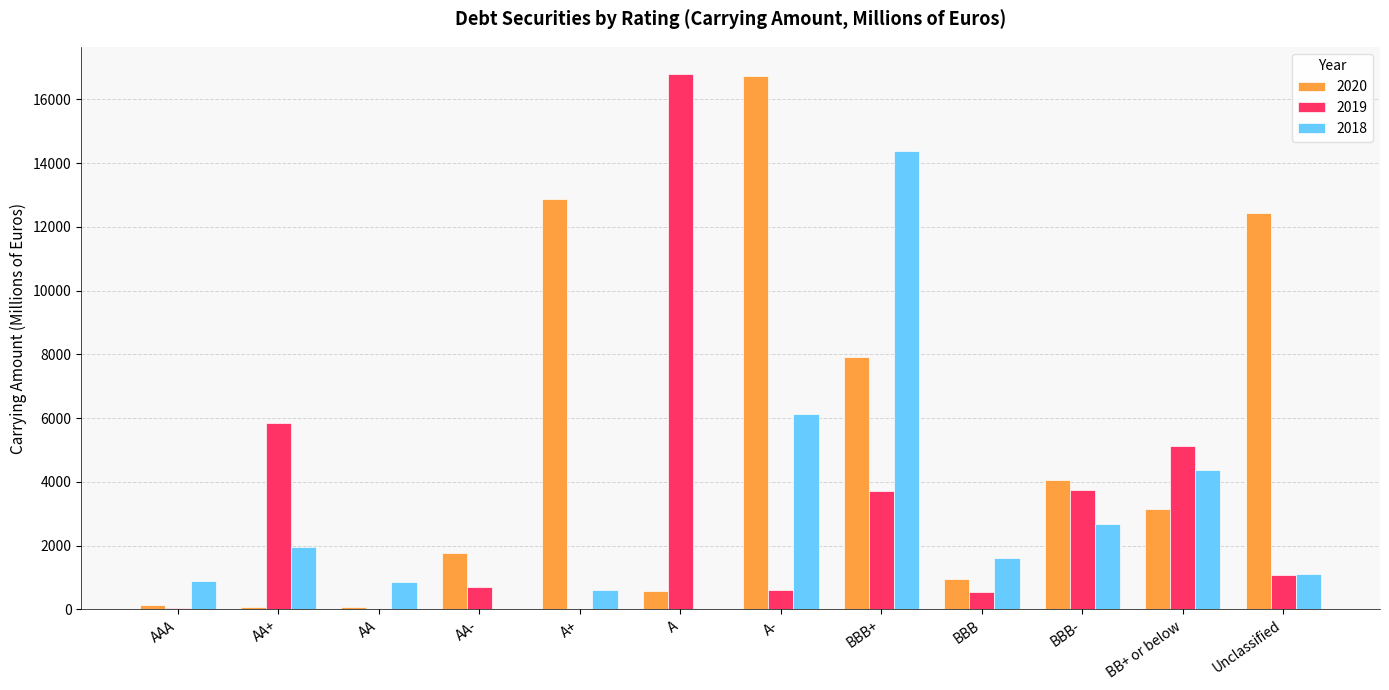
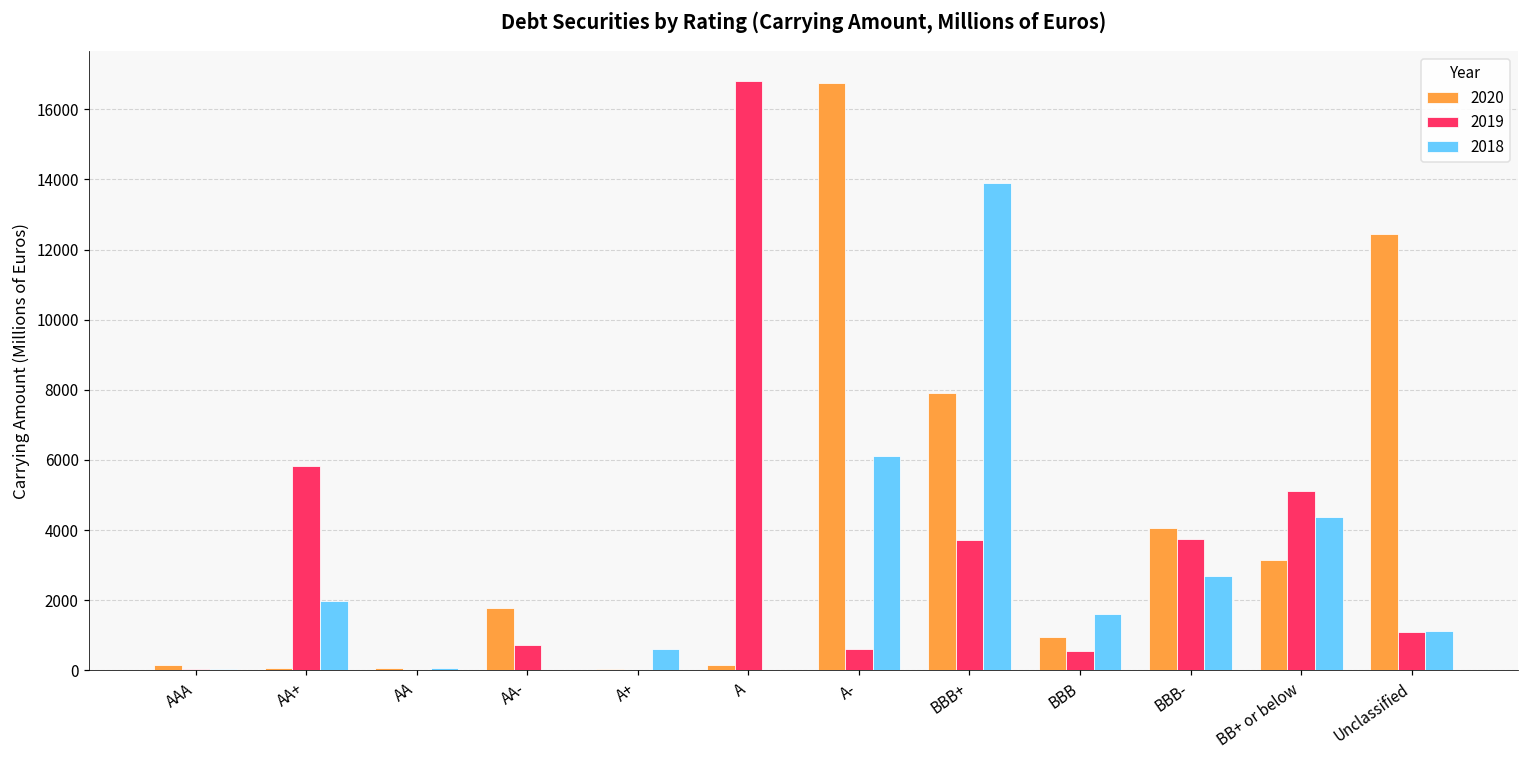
  {
    "2020": {
      "AAA": 200,
      "AA-": 1800,
-     "A+": 12900,
-     "A": 600,
+     "A+": 0,
+     "A": 200,
      "A-": 16700,
      "BBB+": 7900,
      "BBB": 900,
      "BBB-": 4100,
      "BB+ or below": 3100,
      "Unclassified": 12400
    },
    "2019": {
      "AA+": 5800,
      "AA-": 700,
      "A+": 0,
      "A": 16800,
      "A-": 600,
      "BBB+": 3700,
      "BBB": 600,
      "BBB-": 3700,
      "BB+ or below": 5100,
      "Unclassified": 1100
    },
    "2018": {
-     "AAA": 900,
+     "AAA": 0,
      "AA+": 2000,
-     "AA": 900,
+     "AA": 100,
      "AA-": 0,
      "A+": 600,
      "A-": 6100,
-     "BBB+": 14400,
+     "BBB+": 13900,
      "BBB": 1600,
      "BBB-": 2700,
      "BB+ or below": 4400,
      "Unclassified": 1100
    }
  }
